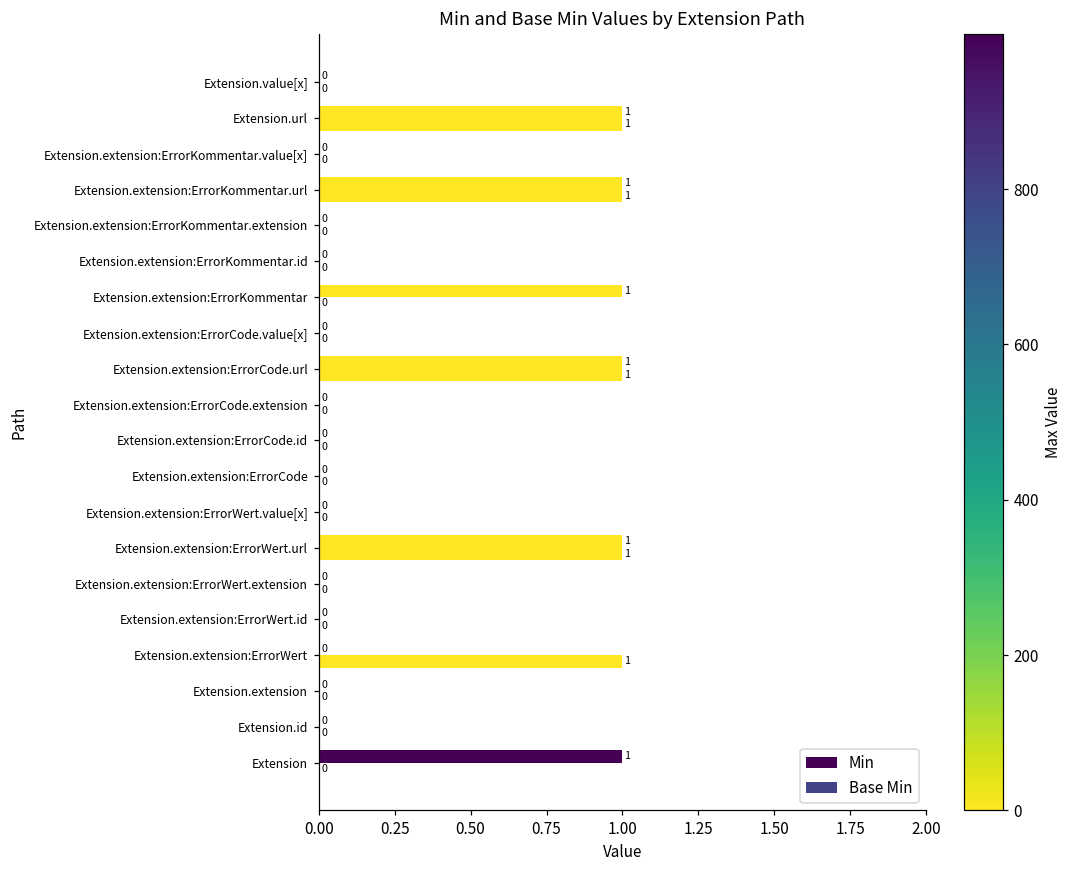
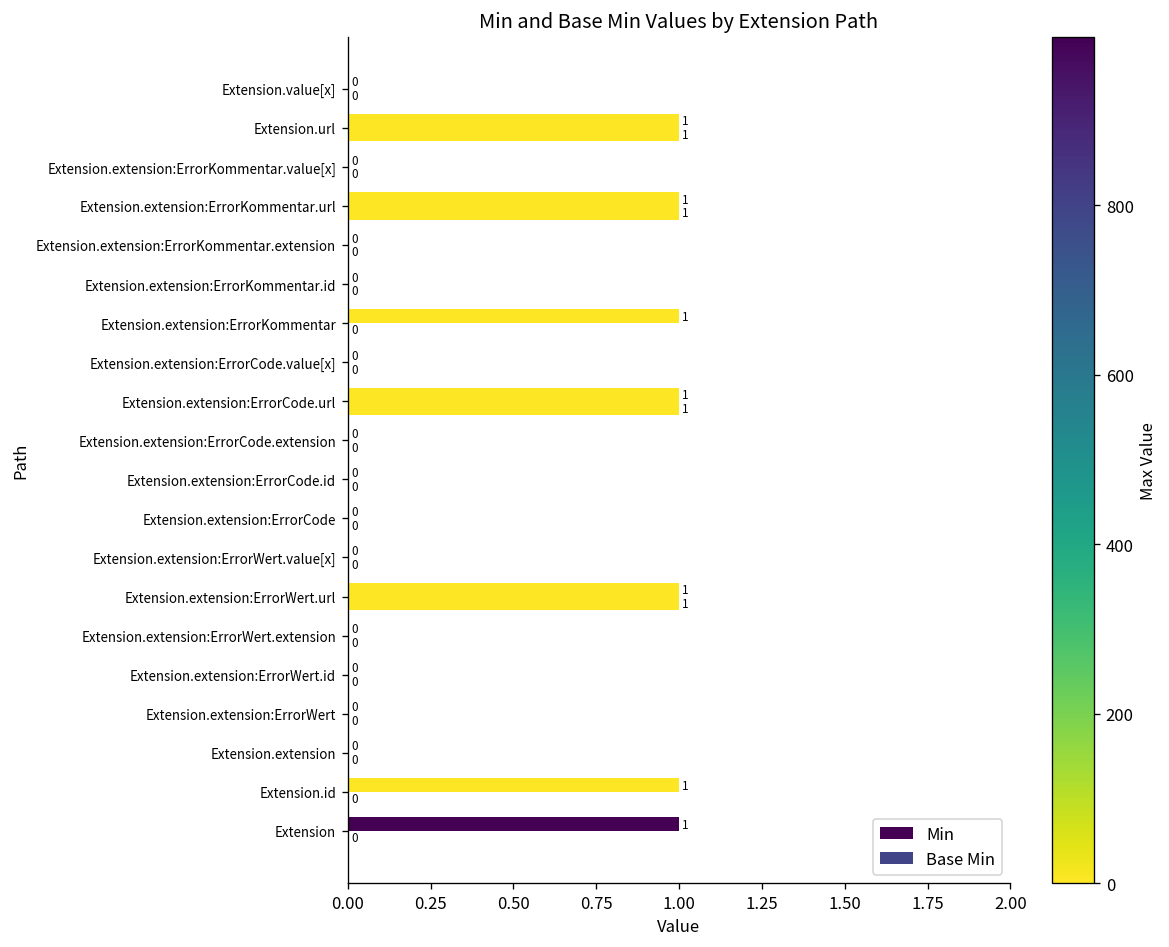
  {
    "Min": {
      "Extension.value[x]": 0,
      "Extension.url": 1,
      "Extension.extension:ErrorKommentar.value[x]": 0,
      "Extension.extension:ErrorKommentar.url": 1,
      "Extension.extension:ErrorKommentar.extension": 0,
      "Extension.extension:ErrorKommentar.id": 0,
      "Extension.extension:ErrorKommentar": 1,
      "Extension.extension:ErrorCode.value[x]": 0,
      "Extension.extension:ErrorCode.url": 1,
      "Extension.extension:ErrorCode.extension": 0,
      "Extension.extension:ErrorCode.id": 0,
      "Extension.extension:ErrorCode": 0,
      "Extension.extension:ErrorWert.value[x]": 0,
      "Extension.extension:ErrorWert.url": 1,
      "Extension.extension:ErrorWert.extension": 0,
      "Extension.extension:ErrorWert.id": 0,
      "Extension.extension:ErrorWert": 0,
      "Extension.extension": 0,
-     "Extension.id": 0,
+     "Extension.id": 1,
      "Extension": 1
    },
    "Base Min": {
      "Extension.value[x]": 0,
      "Extension.url": 1,
      "Extension.extension:ErrorKommentar.value[x]": 0,
      "Extension.extension:ErrorKommentar.url": 1,
      "Extension.extension:ErrorKommentar.extension": 0,
      "Extension.extension:ErrorKommentar.id": 0,
      "Extension.extension:ErrorKommentar": 0,
      "Extension.extension:ErrorCode.value[x]": 0,
      "Extension.extension:ErrorCode.url": 1,
      "Extension.extension:ErrorCode.extension": 0,
      "Extension.extension:ErrorCode.id": 0,
      "Extension.extension:ErrorCode": 0,
      "Extension.extension:ErrorWert.value[x]": 0,
      "Extension.extension:ErrorWert.url": 1,
      "Extension.extension:ErrorWert.extension": 0,
      "Extension.extension:ErrorWert.id": 0,
-     "Extension.extension:ErrorWert": 1,
+     "Extension.extension:ErrorWert": 0,
      "Extension.extension": 0,
      "Extension.id": 0,
      "Extension": 0
    }
  }
